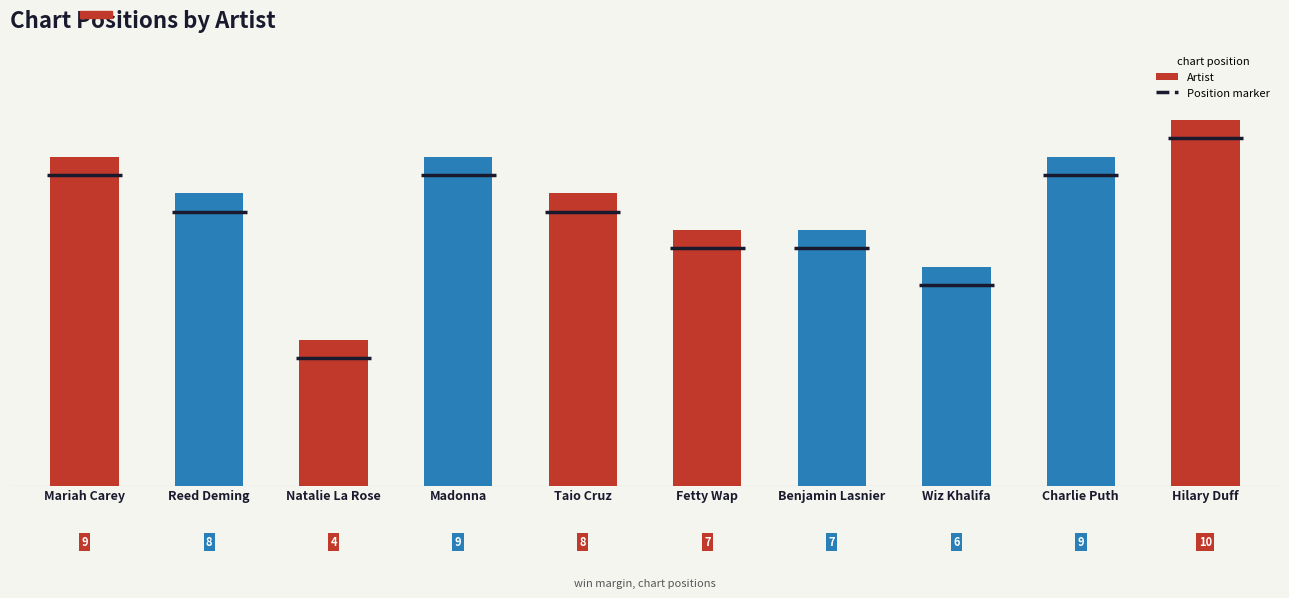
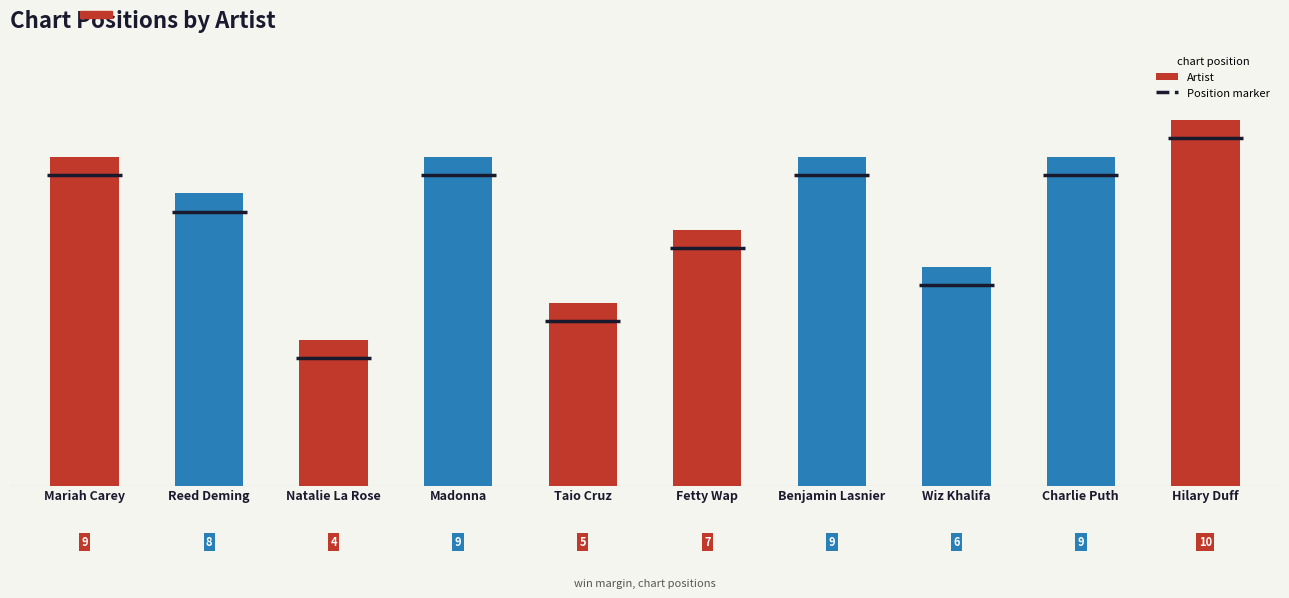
  {
-   "Taio Cruz": 8,
-   "Benjamin Lasnier": 7
+   "Taio Cruz": 5,
+   "Benjamin Lasnier": 9
  }
